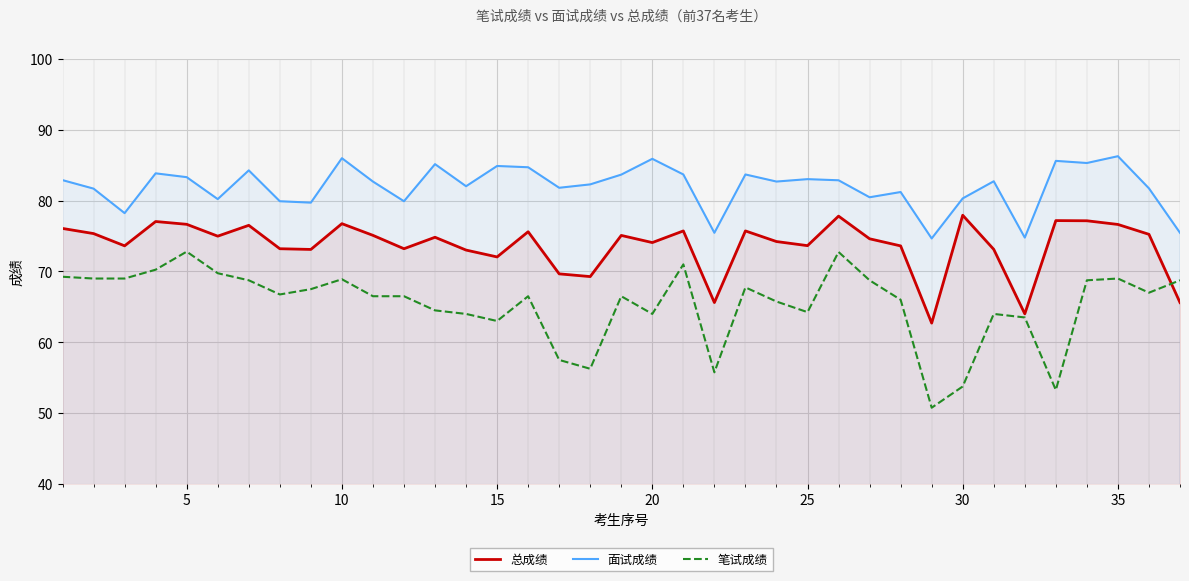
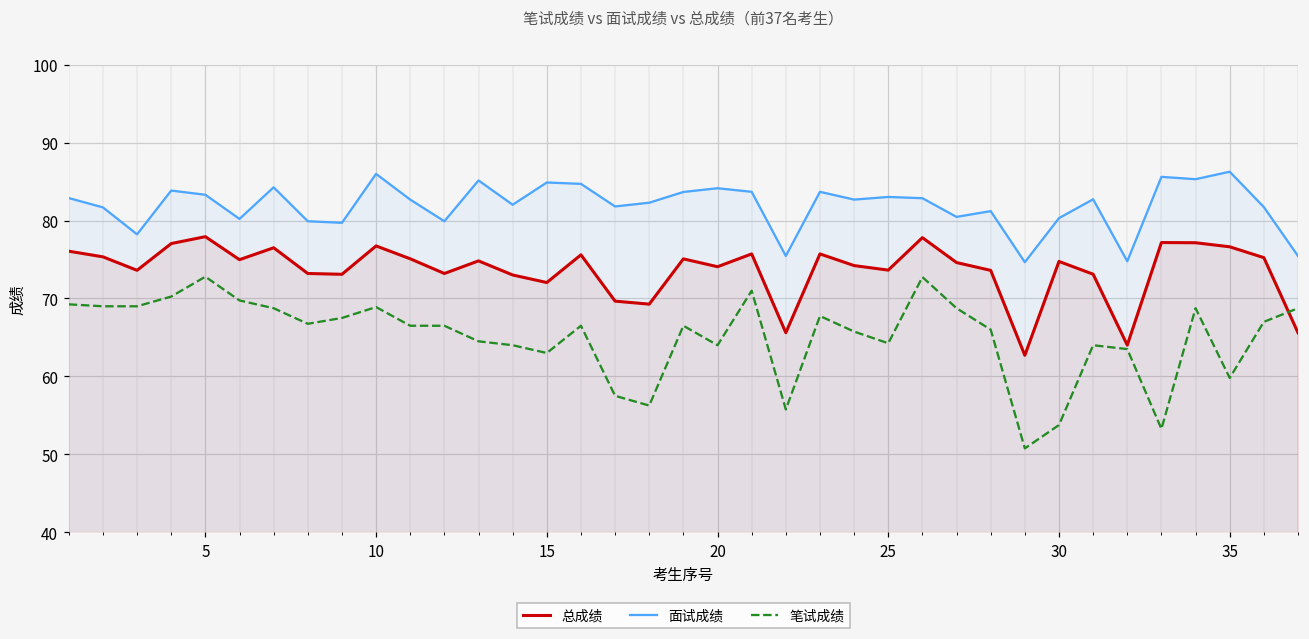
  {
    "总成绩": {
-     "5": 77,
+     "5": 78,
      "10": 77,
      "15": 72,
      "20": 74,
      "25": 74,
-     "30": 78,
+     "30": 75,
      "35": 77
    },
    "面试成绩": {
      "5": 83,
      "10": 86,
      "15": 85,
-     "20": 86,
+     "20": 84,
      "25": 83,
      "30": 80,
      "35": 86
    },
    "笔试成绩": {
      "5": 73,
      "10": 69,
      "15": 63,
      "20": 64,
      "25": 64,
      "30": 54,
-     "35": 69
+     "35": 60
    }
  }
